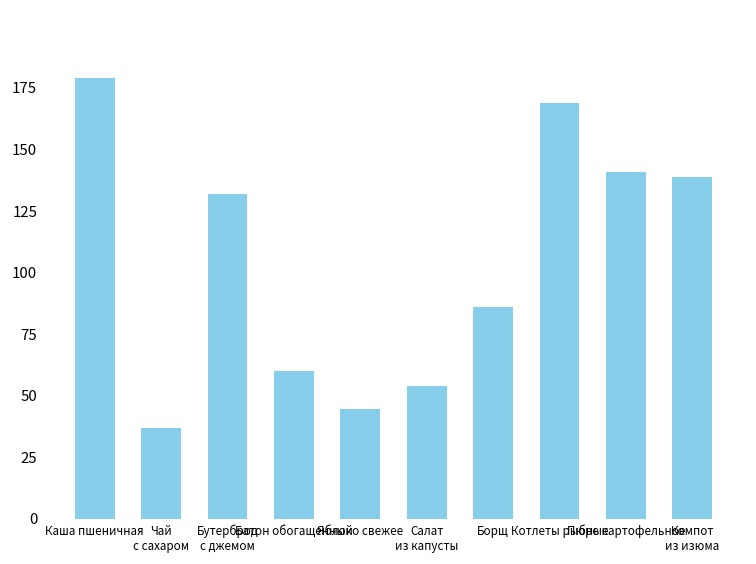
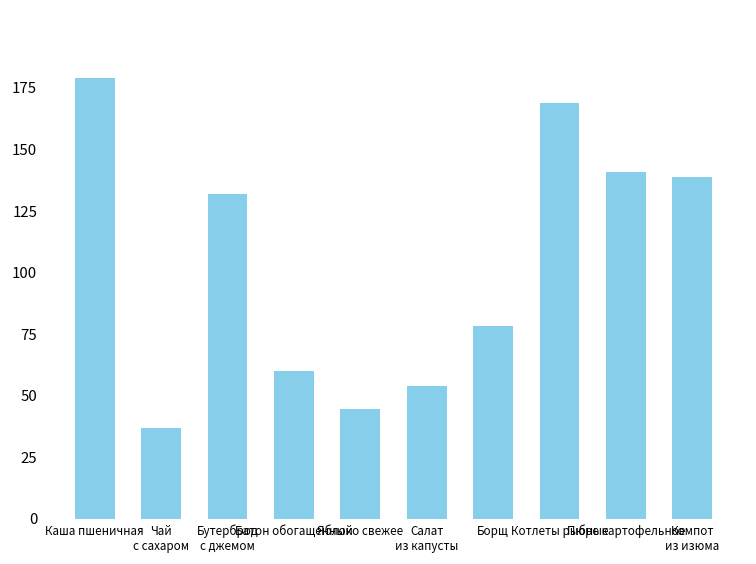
  {
    "Каша пшеничная": 179,
    "Чай с сахаром": 37,
    "Салат из капусты": 54,
-   "Борщ": 86
+   "Борщ": 78
  }
